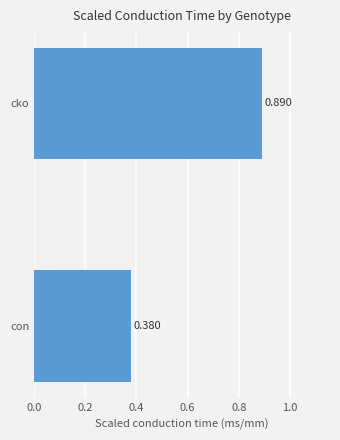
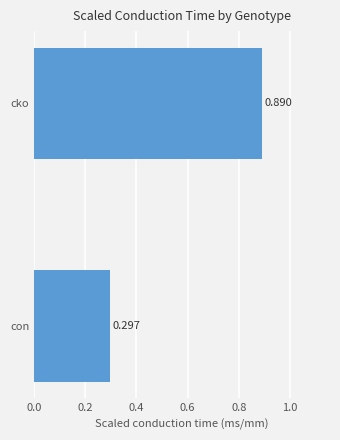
  {
    "cko": 0.890,
-   "con": 0.380
+   "con": 0.297
  }
